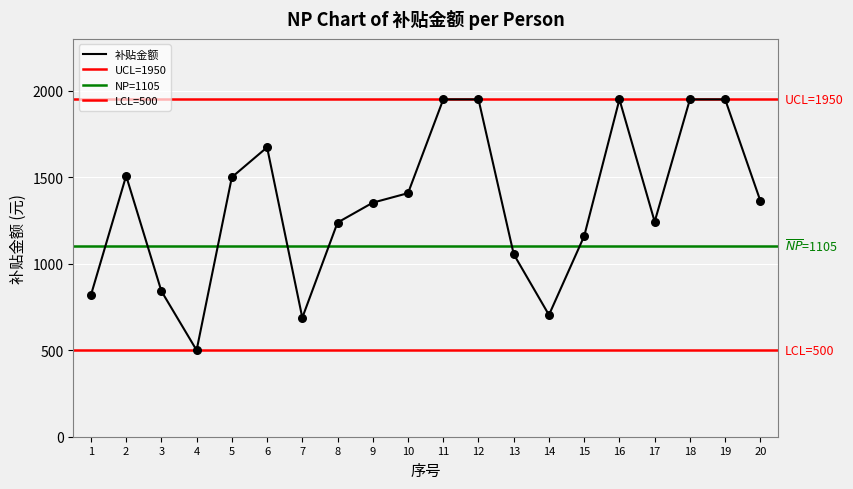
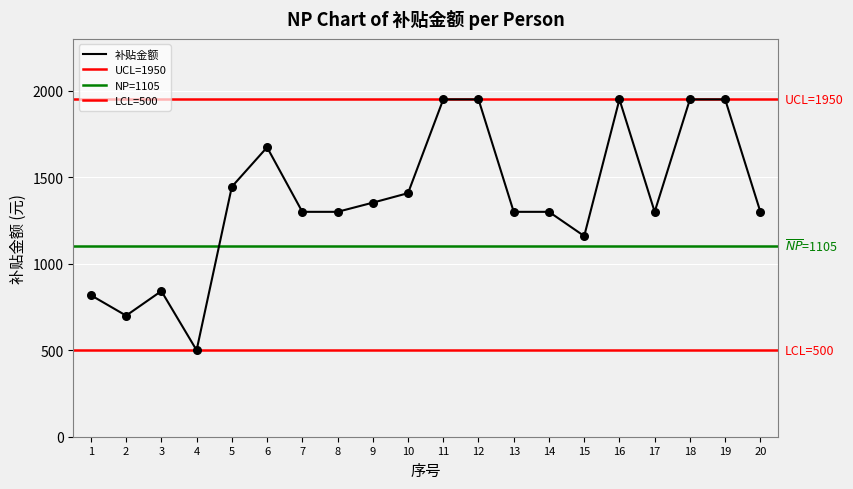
  {
    "1": 820,
-   "2": 1510,
+   "2": 700,
    "3": 840,
    "4": 500,
-   "5": 1500,
+   "5": 1450,
    "6": 1670,
-   "7": 690,
-   "8": 1240,
+   "7": 1300,
+   "8": 1300,
    "9": 1350,
    "10": 1410,
    "11": 1950,
    "12": 1950,
-   "13": 1060,
-   "14": 700,
+   "13": 1300,
+   "14": 1300,
    "15": 1160,
    "16": 1950,
-   "17": 1240,
+   "17": 1300,
    "18": 1950,
    "19": 1950,
-   "20": 1360
+   "20": 1300
  }
